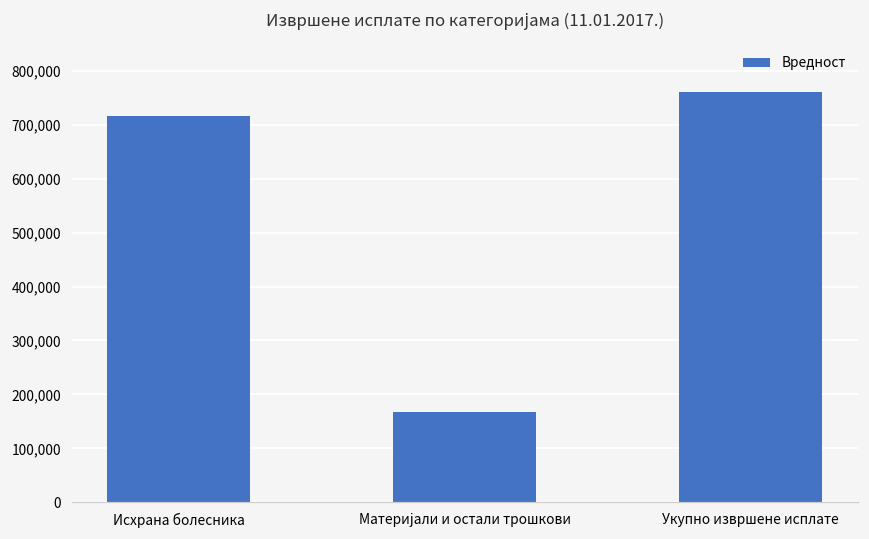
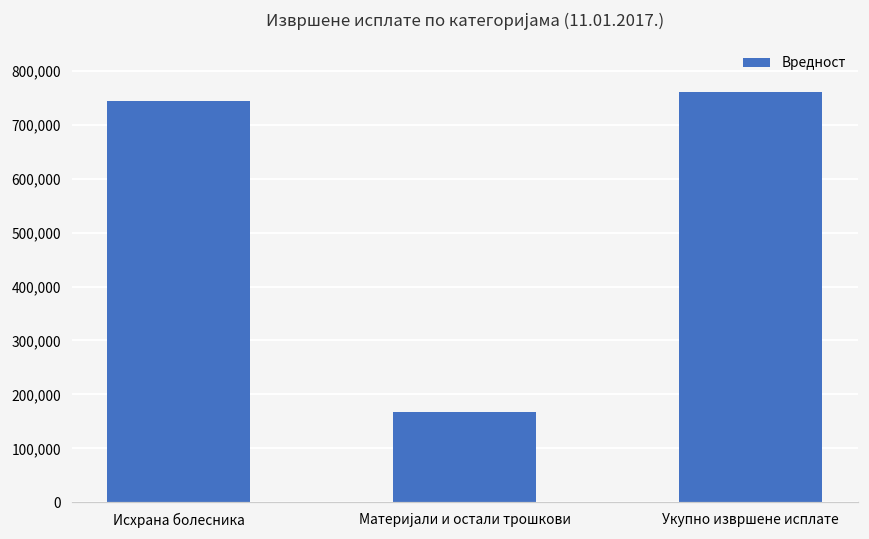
  {
-   "Исхрана болесника": "720,000",
+   "Исхрана болесника": "740,000",
    "Материјали и остали трошкови": "170,000",
    "Укупно извршене исплате": "760,000"
  }
